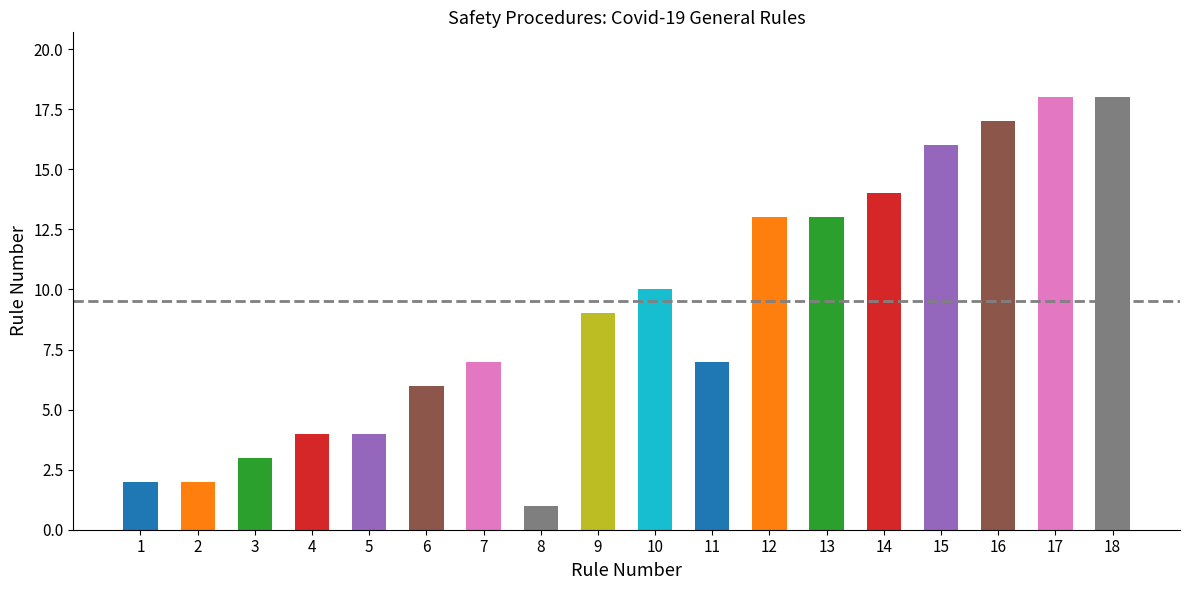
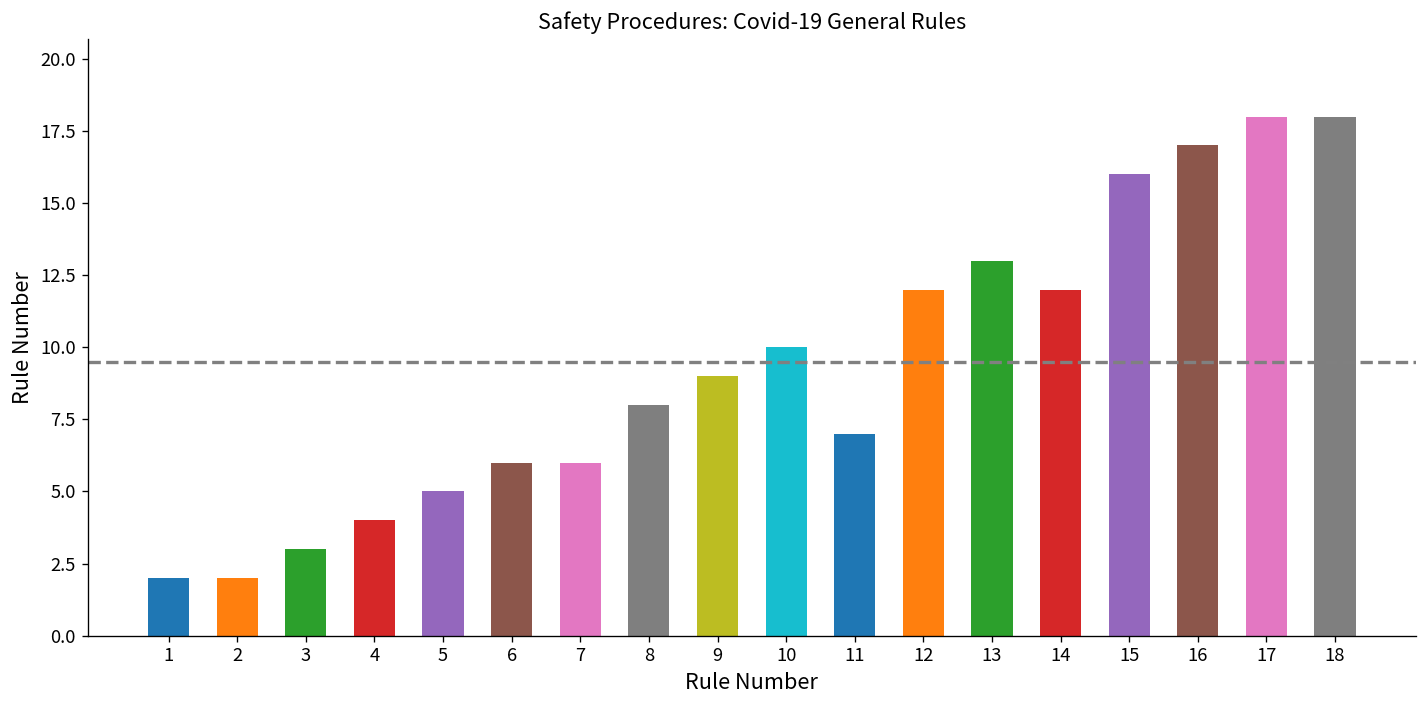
  {
    "1": 2,
    "2": 2,
    "3": 3,
    "4": 4,
-   "5": 4,
+   "5": 5,
    "6": 6,
-   "7": 7,
-   "8": 1,
+   "7": 6,
+   "8": 8,
    "9": 9,
    "10": 10,
    "11": 7,
-   "12": 13,
+   "12": 12,
    "13": 13,
-   "14": 14,
+   "14": 12,
    "15": 16,
    "16": 17,
    "17": 18,
    "18": 18
  }
